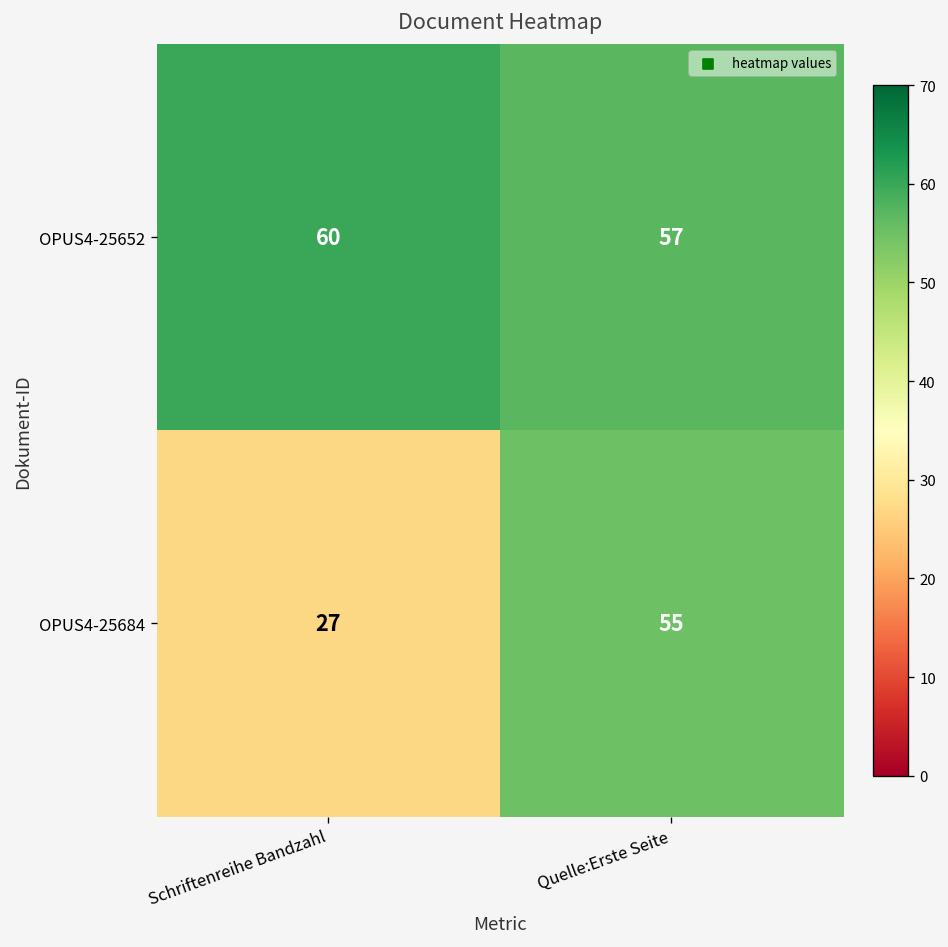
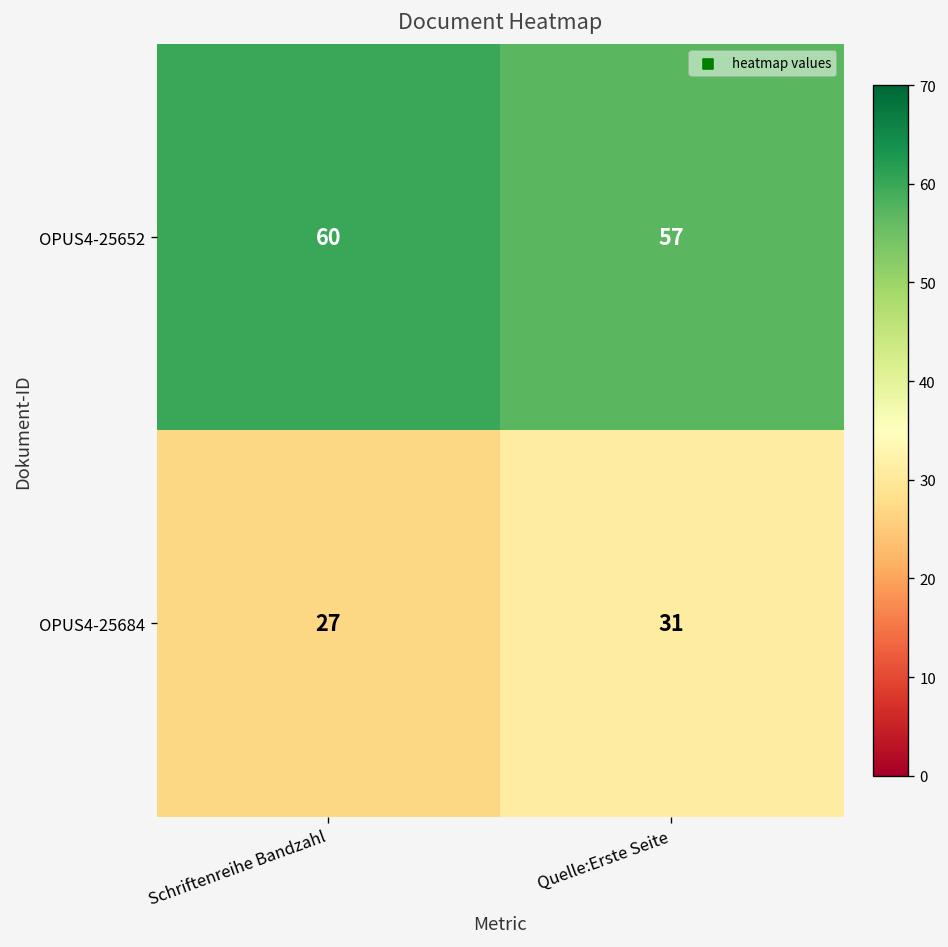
  {
    "OPUS4-25652": {
      "Schriftenreihe Bandzahl": 60,
      "Quelle:Erste Seite": 57
    },
    "OPUS4-25684": {
      "Schriftenreihe Bandzahl": 27,
-     "Quelle:Erste Seite": 55
+     "Quelle:Erste Seite": 31
    }
  }
